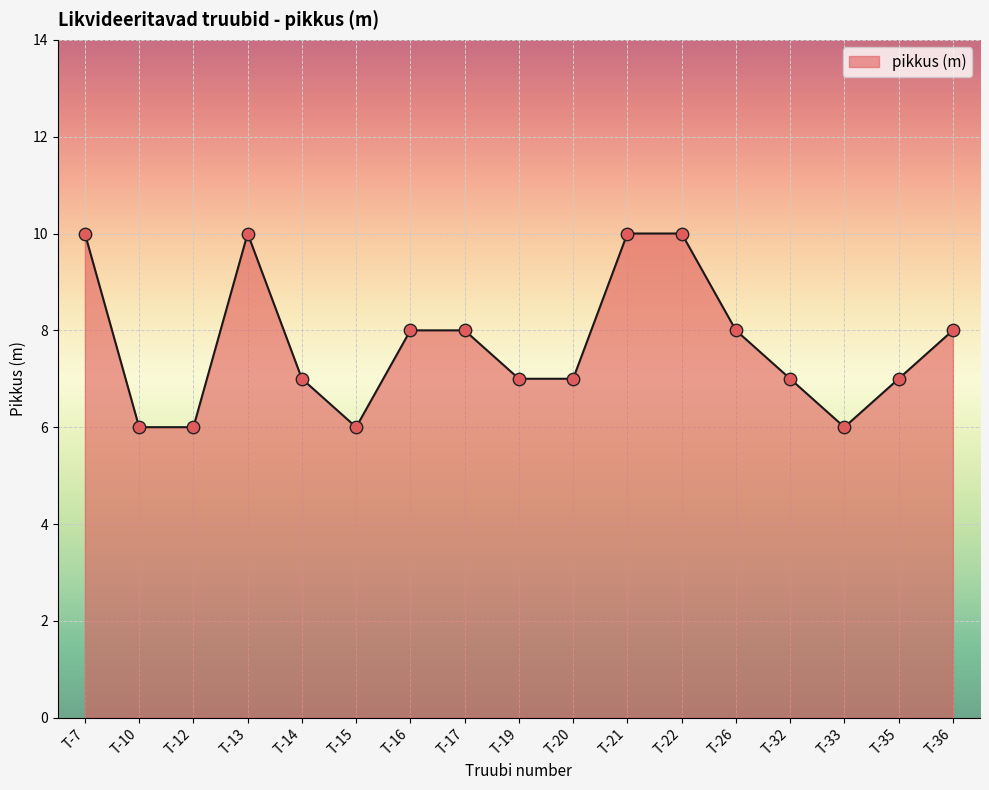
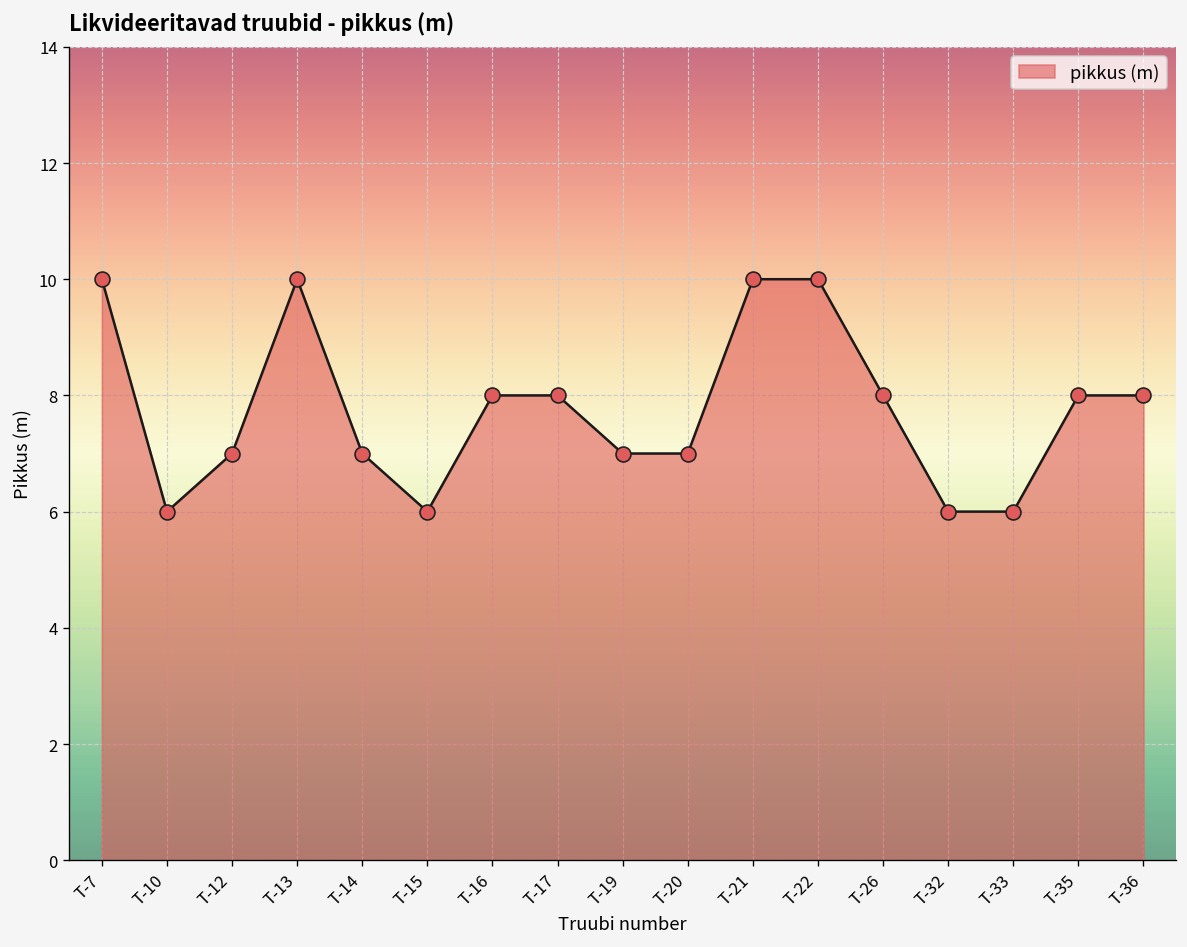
  {
    "T-7": 10,
    "T-10": 6,
-   "T-12": 6,
+   "T-12": 7,
    "T-13": 10,
    "T-14": 7,
    "T-15": 6,
    "T-16": 8,
    "T-17": 8,
    "T-19": 7,
    "T-20": 7,
    "T-21": 10,
    "T-22": 10,
    "T-26": 8,
-   "T-32": 7,
+   "T-32": 6,
    "T-33": 6,
-   "T-35": 7,
+   "T-35": 8,
    "T-36": 8
  }
